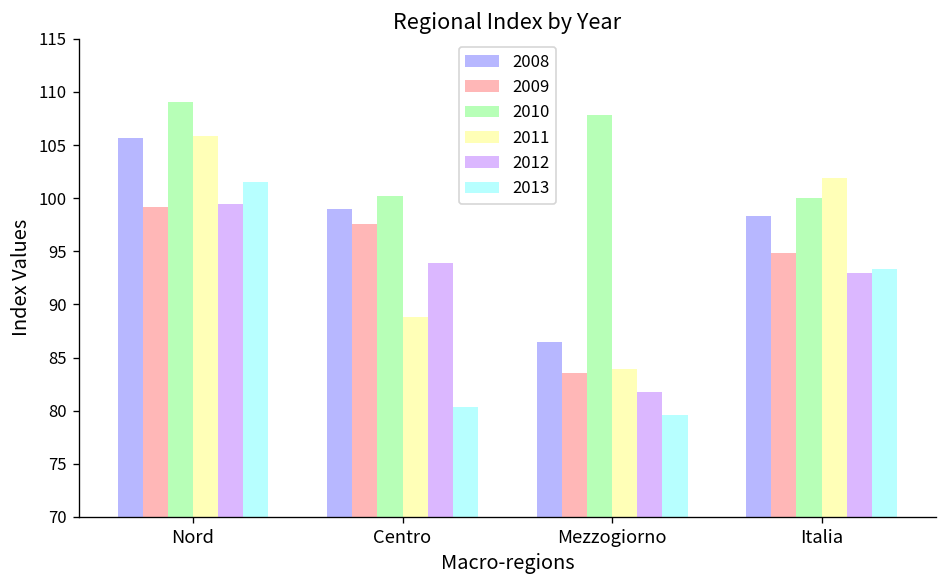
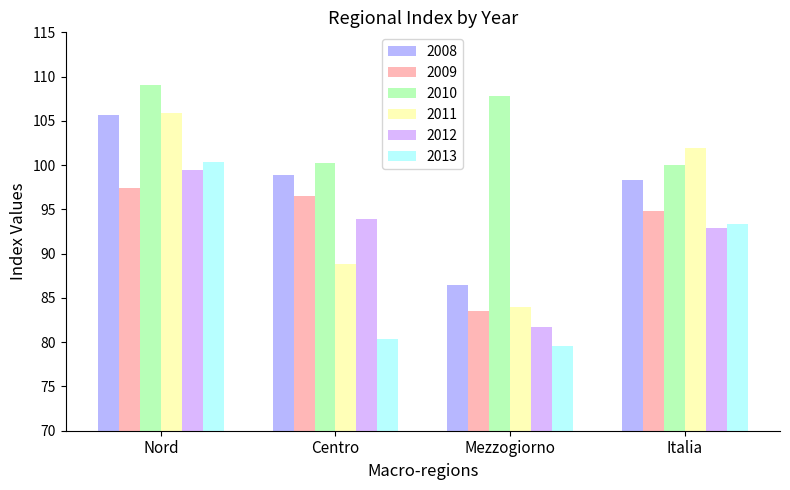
  {
    "2009": {
-     "Nord": 99,
-     "Centro": 98,
+     "Nord": 97,
+     "Centro": 96,
      "Mezzogiorno": 84,
      "Italia": 95
    },
    "2010": {
      "Nord": 109,
      "Centro": 100,
      "Mezzogiorno": 108,
      "Italia": 100
    },
    "2011": {
      "Nord": 106,
      "Centro": 89,
      "Mezzogiorno": 84,
      "Italia": 102
    },
    "2013": {
-     "Nord": 102,
+     "Nord": 100,
      "Centro": 80,
      "Mezzogiorno": 80,
      "Italia": 93
    }
  }
